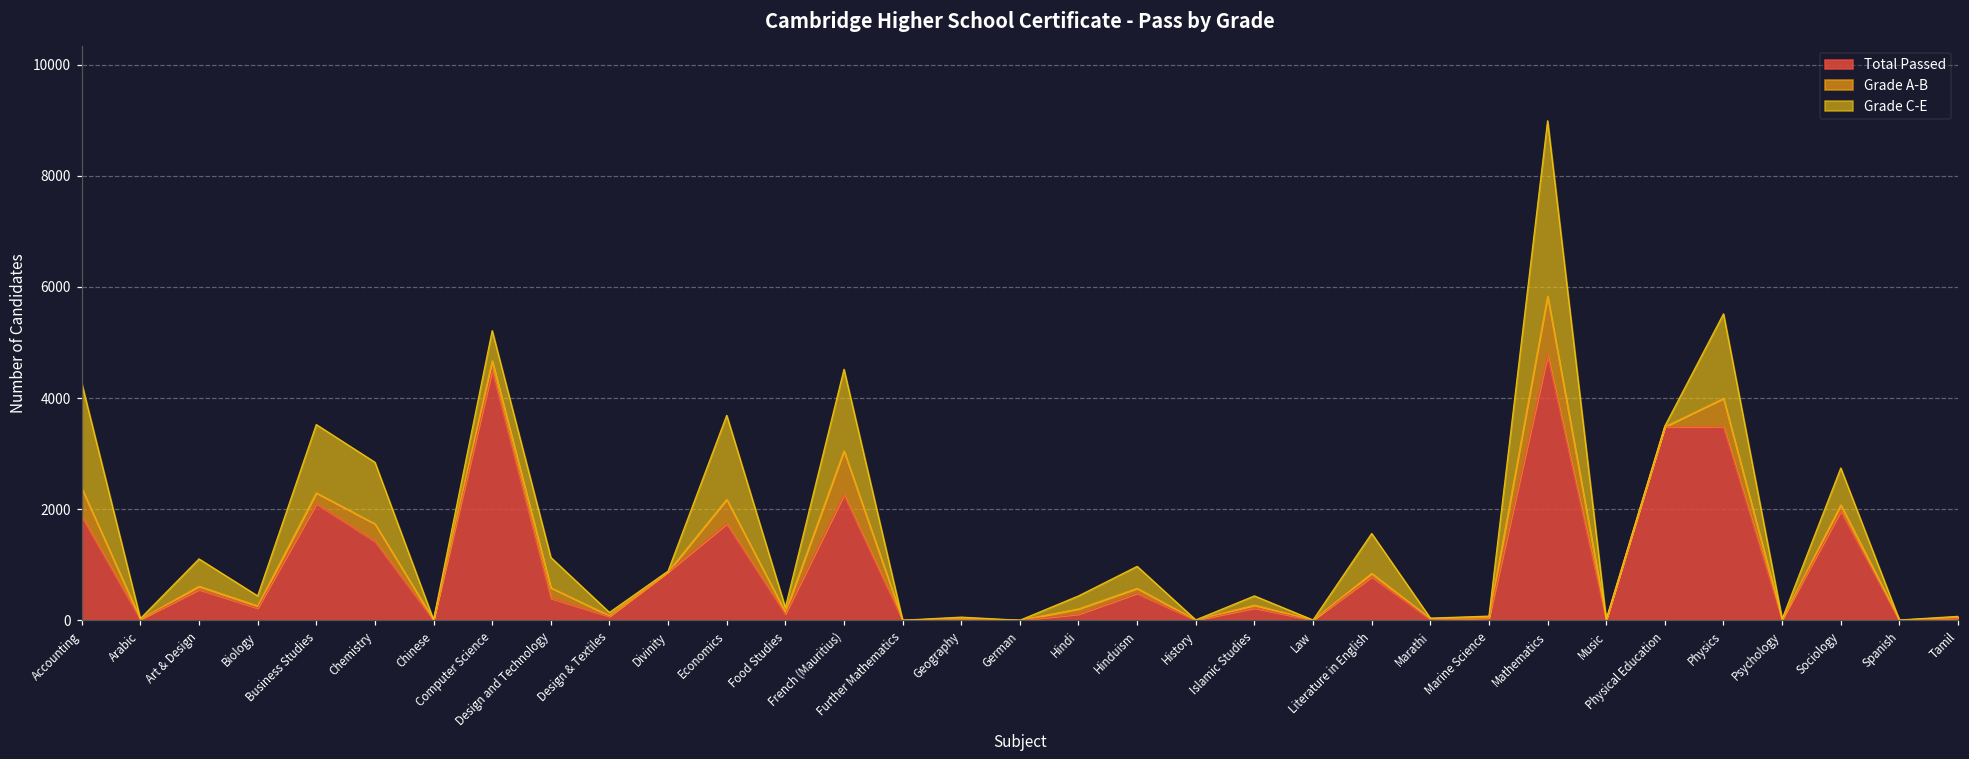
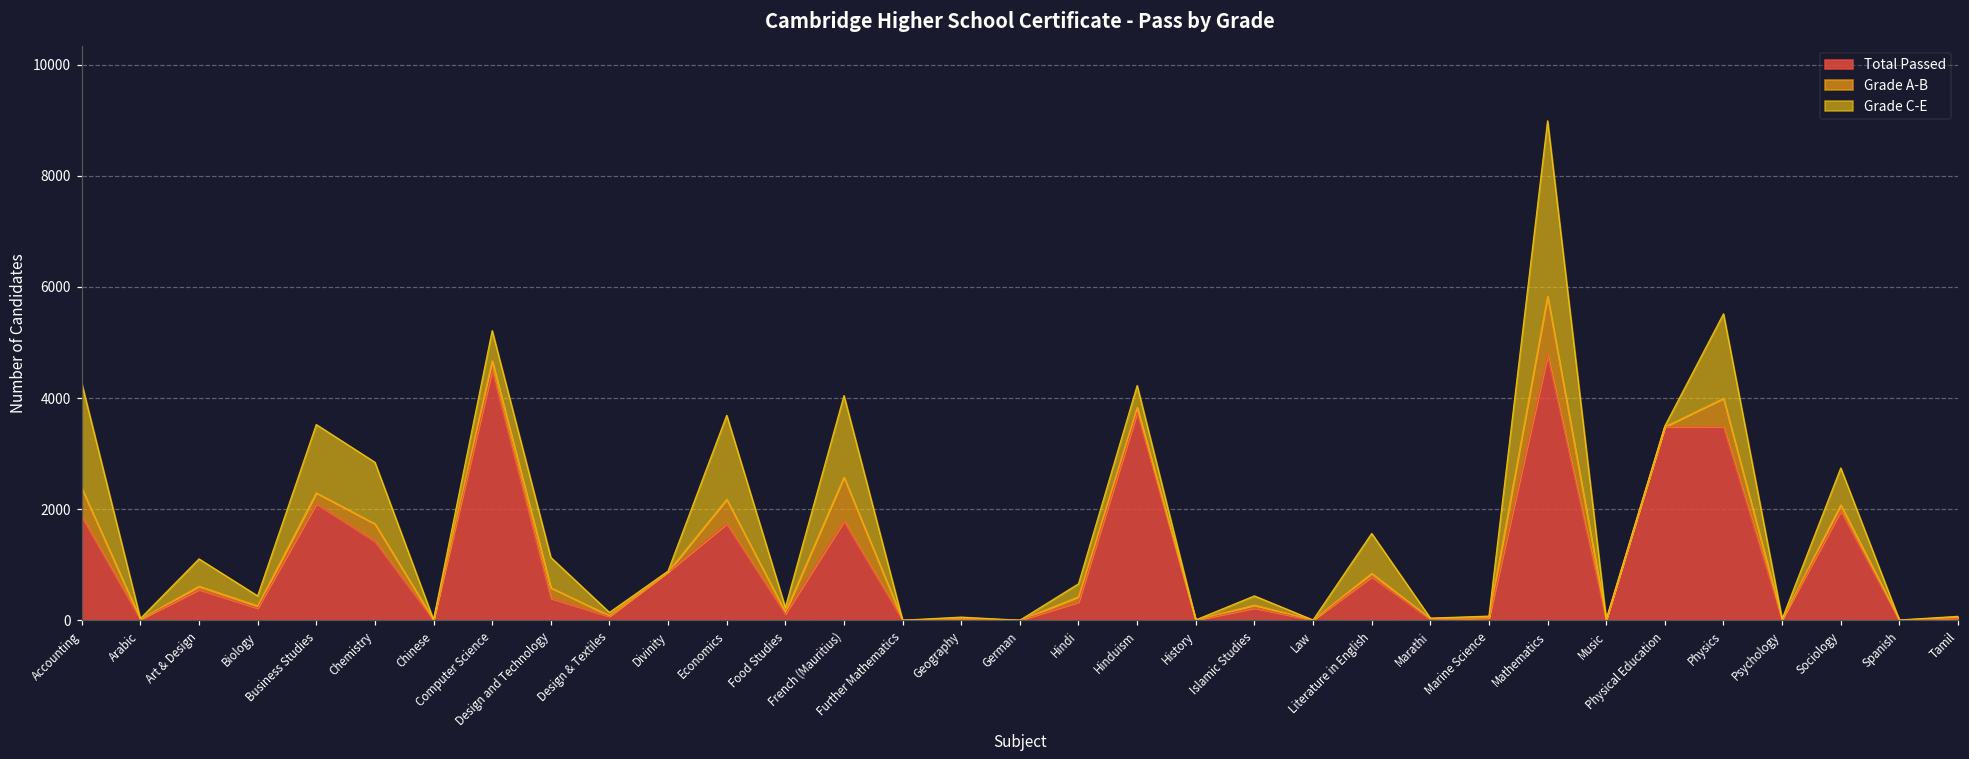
  {
    "Total Passed": {
      "Accounting": 1900,
      "Art & Design": 600,
      "Business Studies": 2100,
      "Chemistry": 1400,
      "Computer Science": 4500,
      "Design and Technology": 400,
      "Economics": 1700,
-     "French (Mauritius)": 2300,
-     "Hindi": 100,
-     "Hinduism": 500,
+     "French (Mauritius)": 1800,
+     "Hindi": 300,
+     "Hinduism": 3700,
      "Islamic Studies": 200,
      "Literature in English": 800,
      "Mathematics": 4800,
      "Physics": 3500,
      "Sociology": 2000
    }
  }
